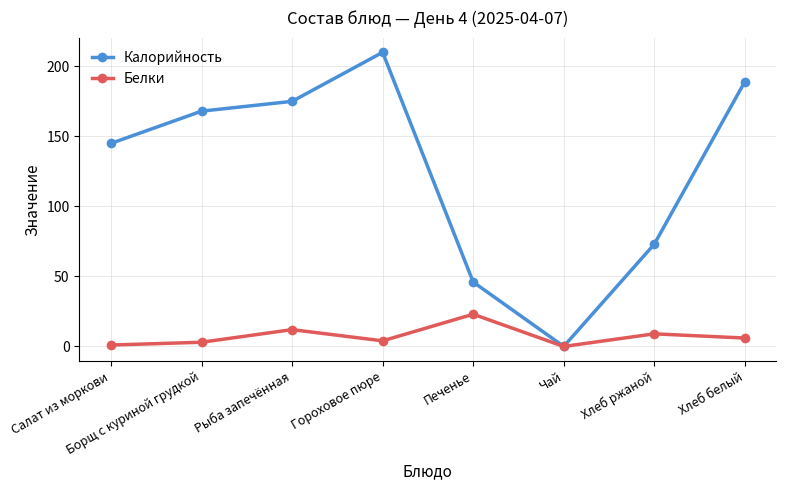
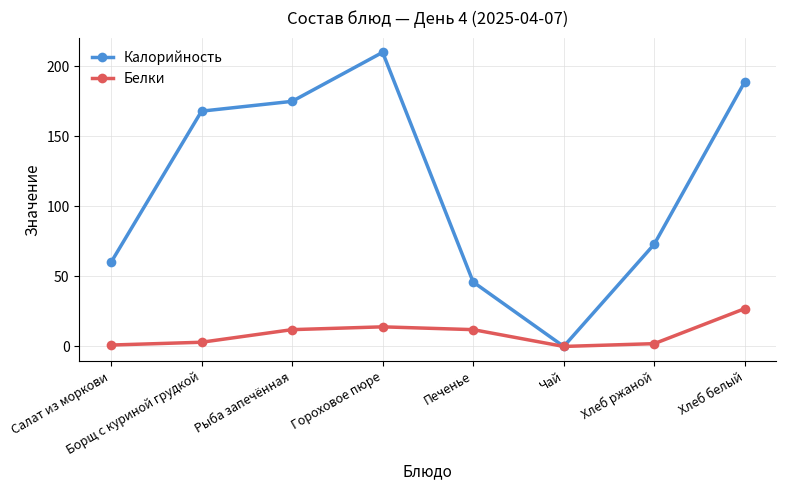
  {
    "Калорийность": {
-     "Салат из моркови": 145,
+     "Салат из моркови": 60,
      "Борщ с куриной грудкой": 168,
      "Рыба запечённая": 175,
      "Гороховое пюре": 210,
      "Печенье": 46,
      "Хлеб ржаной": 73,
      "Хлеб белый": 189
    },
    "Белки": {
      "Салат из моркови": 1,
      "Борщ с куриной грудкой": 3,
      "Рыба запечённая": 12,
-     "Гороховое пюре": 4,
-     "Печенье": 23,
-     "Хлеб ржаной": 9,
-     "Хлеб белый": 6
+     "Гороховое пюре": 14,
+     "Печенье": 12,
+     "Хлеб ржаной": 2,
+     "Хлеб белый": 27
    }
  }
